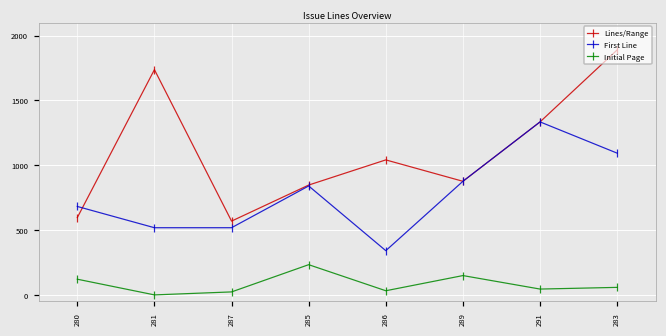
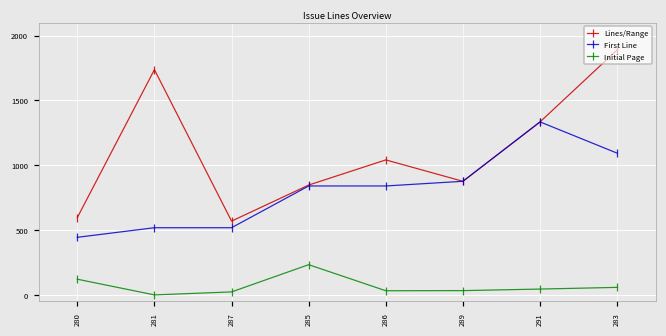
  {
    "Lines/Range": {
      "280": 600,
      "281": 1740,
      "287": 570,
      "286": 1040
    },
    "First Line": {
-     "280": 680,
+     "280": 440,
      "281": 520,
      "287": 520,
-     "286": 340,
+     "286": 840,
      "283": 1090
    },
    "Initial Page": {
      "280": 120,
      "281": 0,
      "287": 20,
      "285": 230,
      "286": 30,
-     "289": 150,
+     "289": 30,
      "291": 50,
      "283": 60
    }
  }
